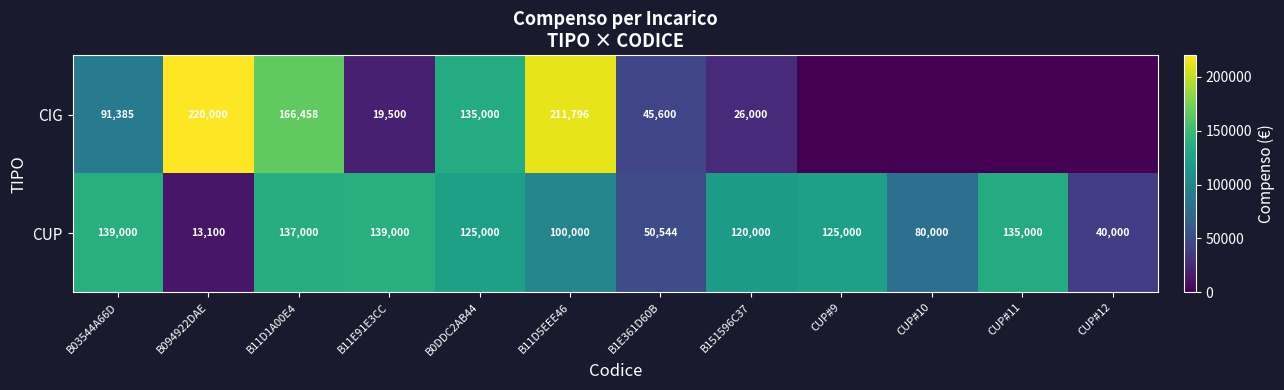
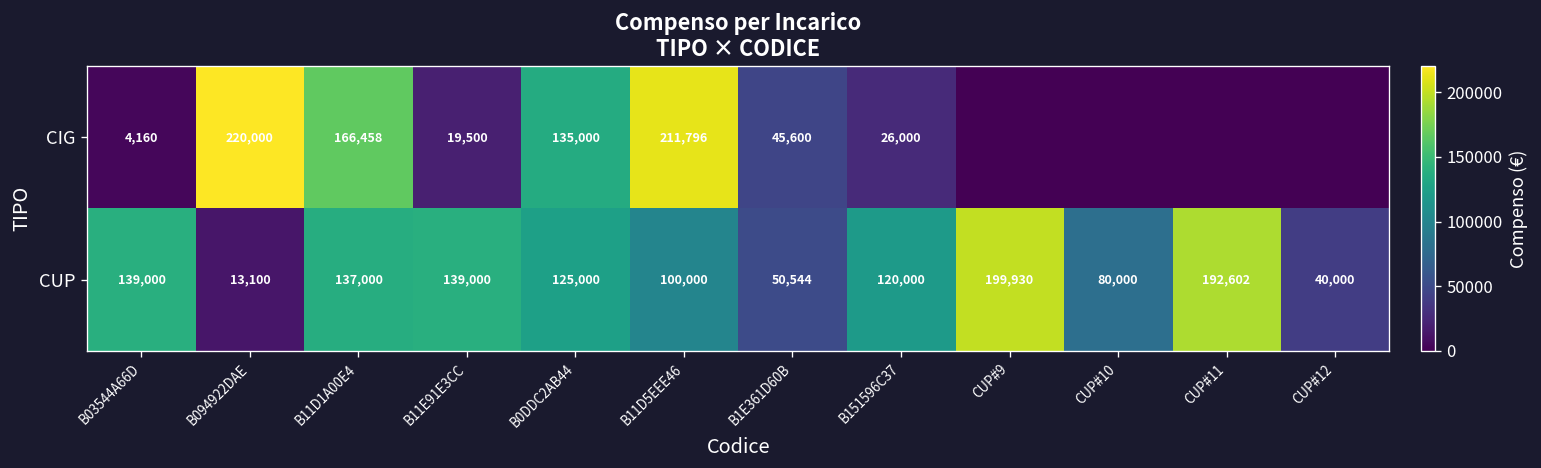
  {
    "CIG": {
-     "B03544A66D": "91,385",
+     "B03544A66D": "4,160",
      "B094922DAE": "220,000",
      "B11D1A00E4": "166,458",
      "B11E91E3CC": "19,500",
      "B0DDC2AB44": "135,000",
      "B11D5EEE46": "211,796",
      "B1E361D60B": "45,600",
      "B151596C37": "26,000"
    },
    "CUP": {
      "B03544A66D": "139,000",
      "B094922DAE": "13,100",
      "B11D1A00E4": "137,000",
      "B11E91E3CC": "139,000",
      "B0DDC2AB44": "125,000",
      "B11D5EEE46": "100,000",
      "B1E361D60B": "50,544",
      "B151596C37": "120,000",
-     "CUP#9": "125,000",
+     "CUP#9": "199,930",
      "CUP#10": "80,000",
-     "CUP#11": "135,000",
+     "CUP#11": "192,602",
      "CUP#12": "40,000"
    }
  }
